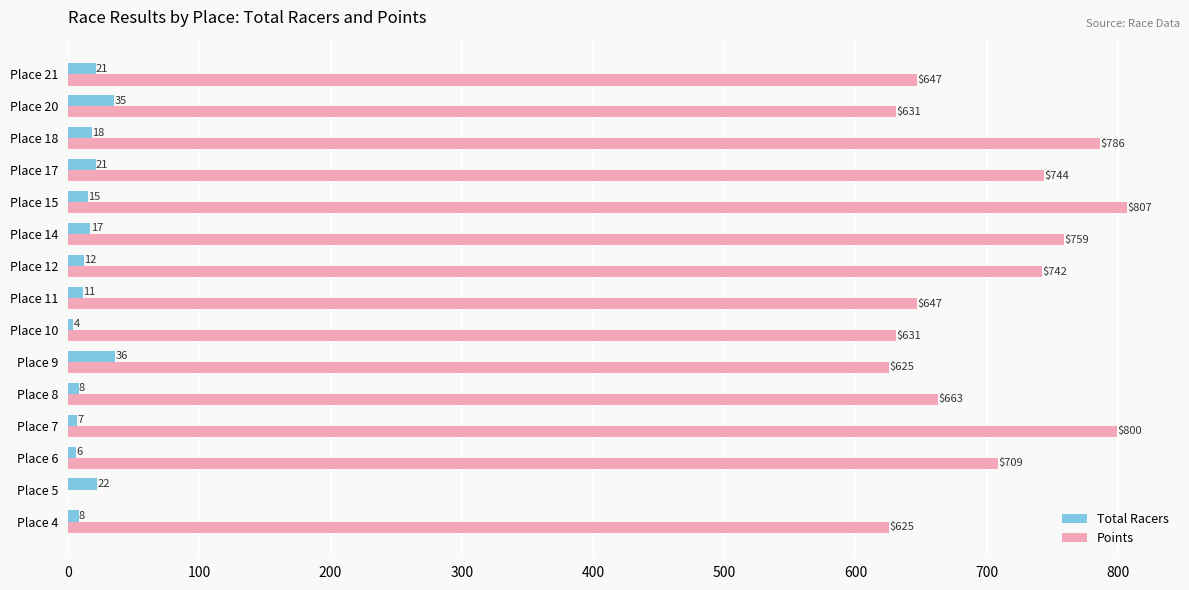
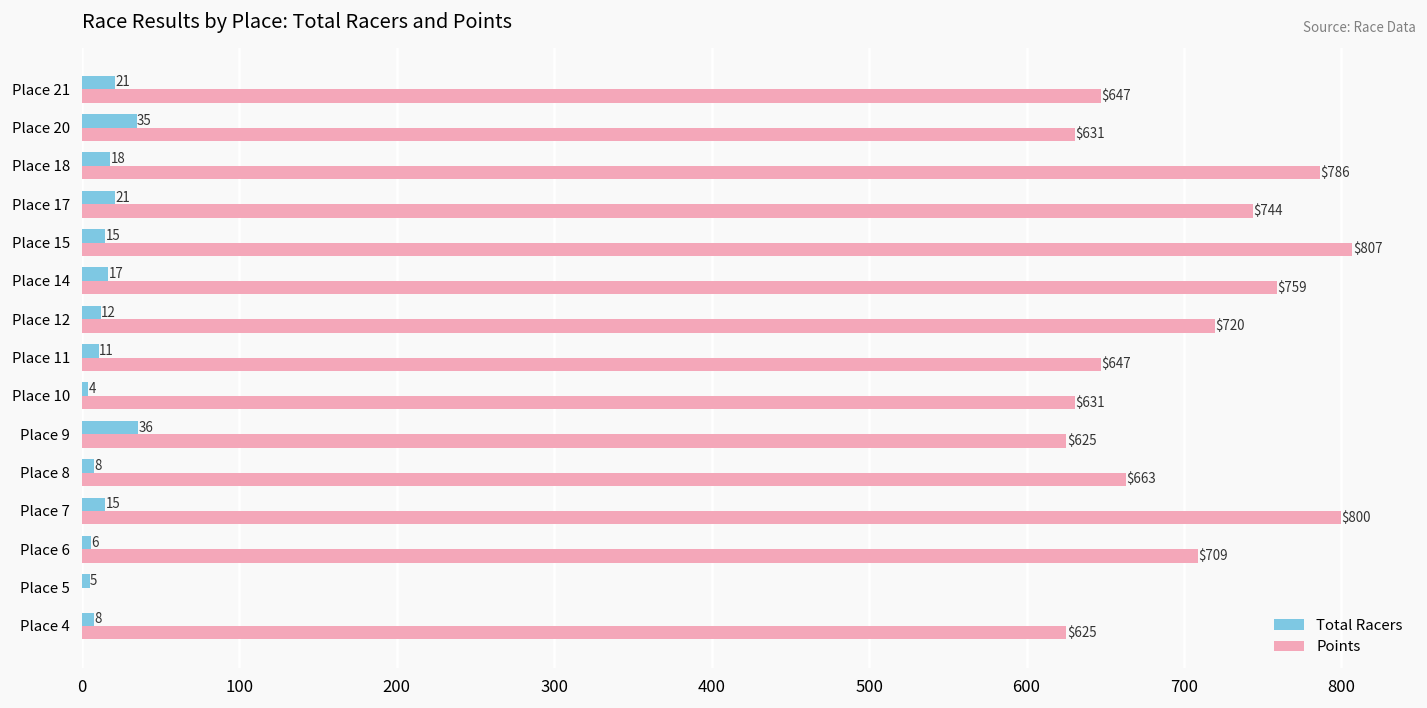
  {
    "Total Racers": {
      "Place 21": "21",
      "Place 20": "35",
      "Place 18": "18",
      "Place 17": "21",
      "Place 15": "15",
      "Place 14": "17",
      "Place 12": "12",
      "Place 11": "11",
      "Place 10": "4",
      "Place 9": "36",
      "Place 8": "8",
-     "Place 7": "7",
+     "Place 7": "15",
      "Place 6": "6",
-     "Place 5": "22",
+     "Place 5": "5",
      "Place 4": "8"
    },
    "Points": {
      "Place 21": "$647",
      "Place 20": "$631",
      "Place 18": "$786",
      "Place 17": "$744",
      "Place 15": "$807",
      "Place 14": "$759",
-     "Place 12": "$742",
+     "Place 12": "$720",
      "Place 11": "$647",
      "Place 10": "$631",
      "Place 9": "$625",
      "Place 8": "$663",
      "Place 7": "$800",
      "Place 6": "$709",
      "Place 4": "$625"
    }
  }
